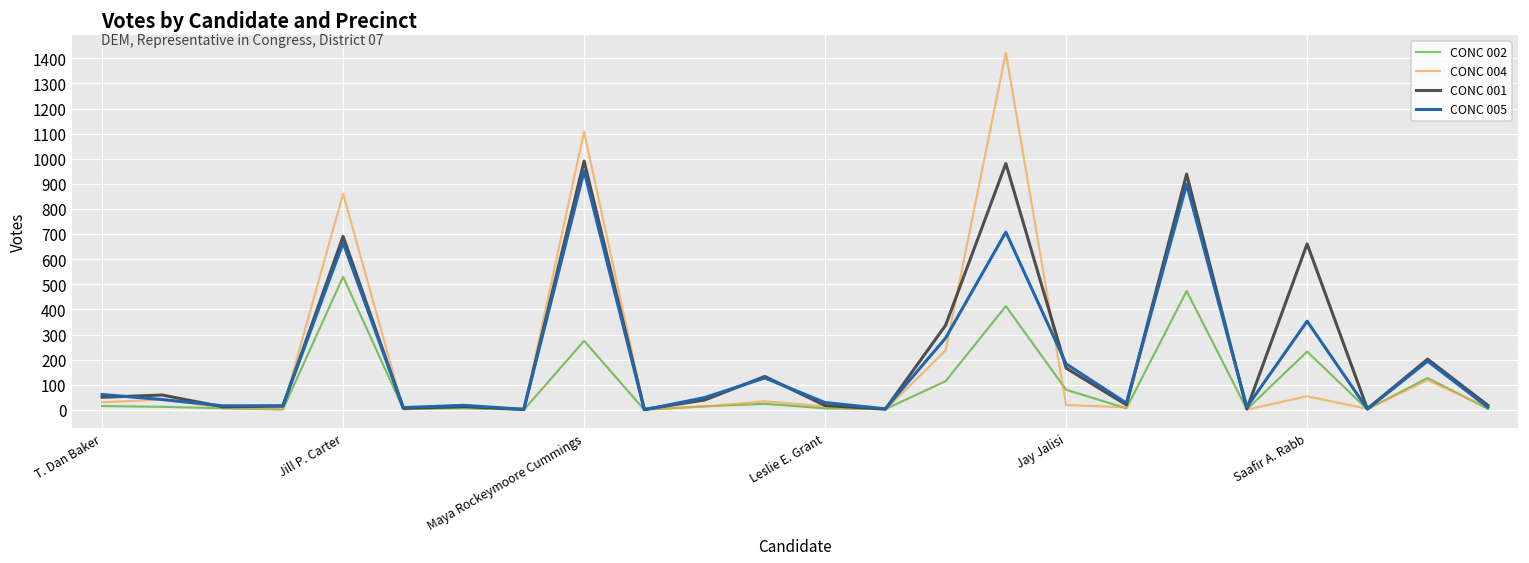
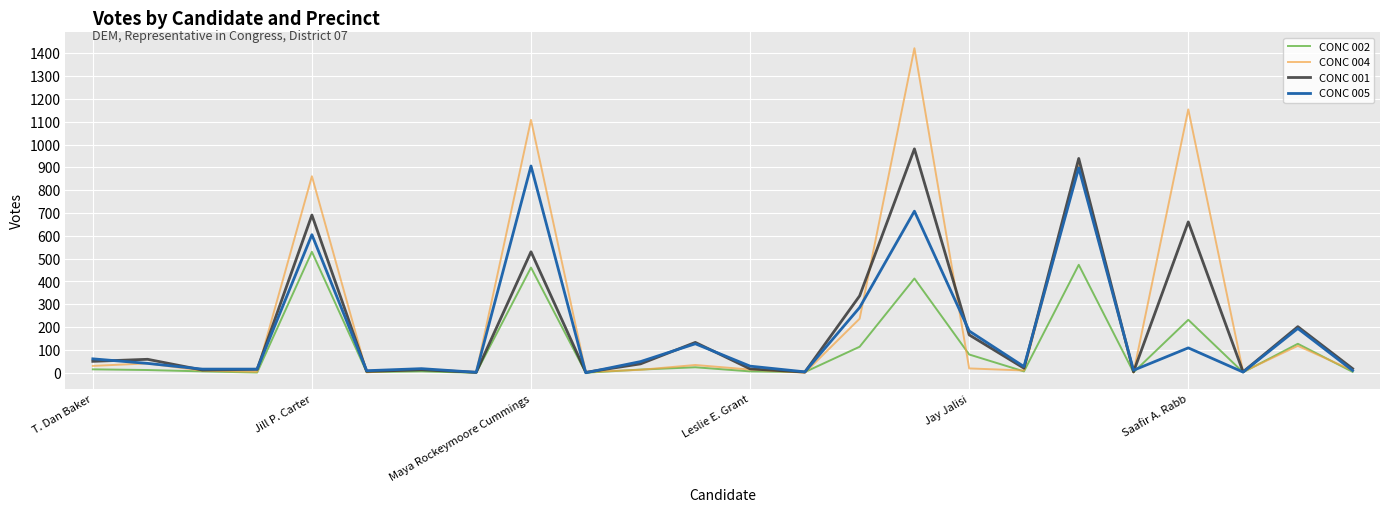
  {
    "CONC 002": {
      "T. Dan Baker": 20,
      "Jill P. Carter": 530,
-     "Maya Rockeymoore Cummings": 280,
+     "Maya Rockeymoore Cummings": 460,
      "Jay Jalisi": 80,
      "Saafir A. Rabb": 230
    },
    "CONC 004": {
      "T. Dan Baker": 30,
      "Jill P. Carter": 860,
      "Maya Rockeymoore Cummings": 1110,
      "Jay Jalisi": 20,
-     "Saafir A. Rabb": 50
+     "Saafir A. Rabb": 1150
    },
    "CONC 001": {
      "Jill P. Carter": 690,
-     "Maya Rockeymoore Cummings": 990,
+     "Maya Rockeymoore Cummings": 530,
      "Jay Jalisi": 170,
      "Saafir A. Rabb": 660
    },
    "CONC 005": {
-     "Jill P. Carter": 670,
-     "Maya Rockeymoore Cummings": 950,
+     "Jill P. Carter": 610,
+     "Maya Rockeymoore Cummings": 910,
      "Leslie E. Grant": 30,
      "Jay Jalisi": 180,
-     "Saafir A. Rabb": 350
+     "Saafir A. Rabb": 110
    }
  }
